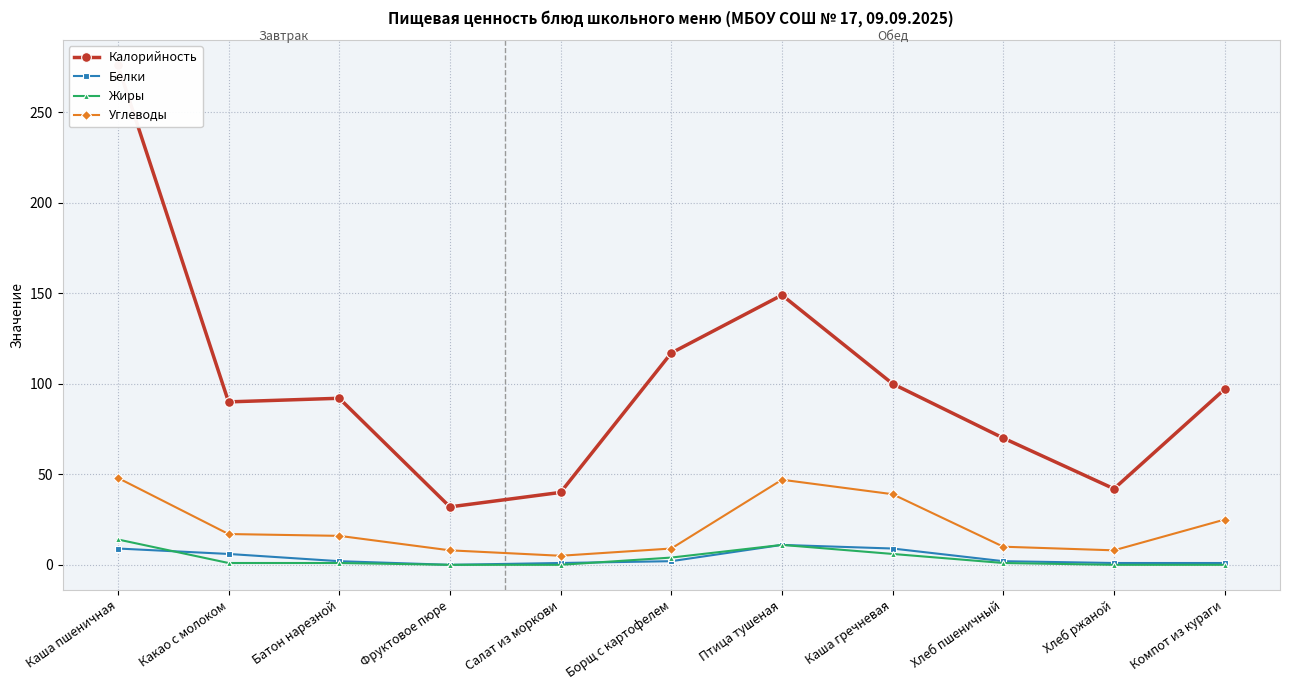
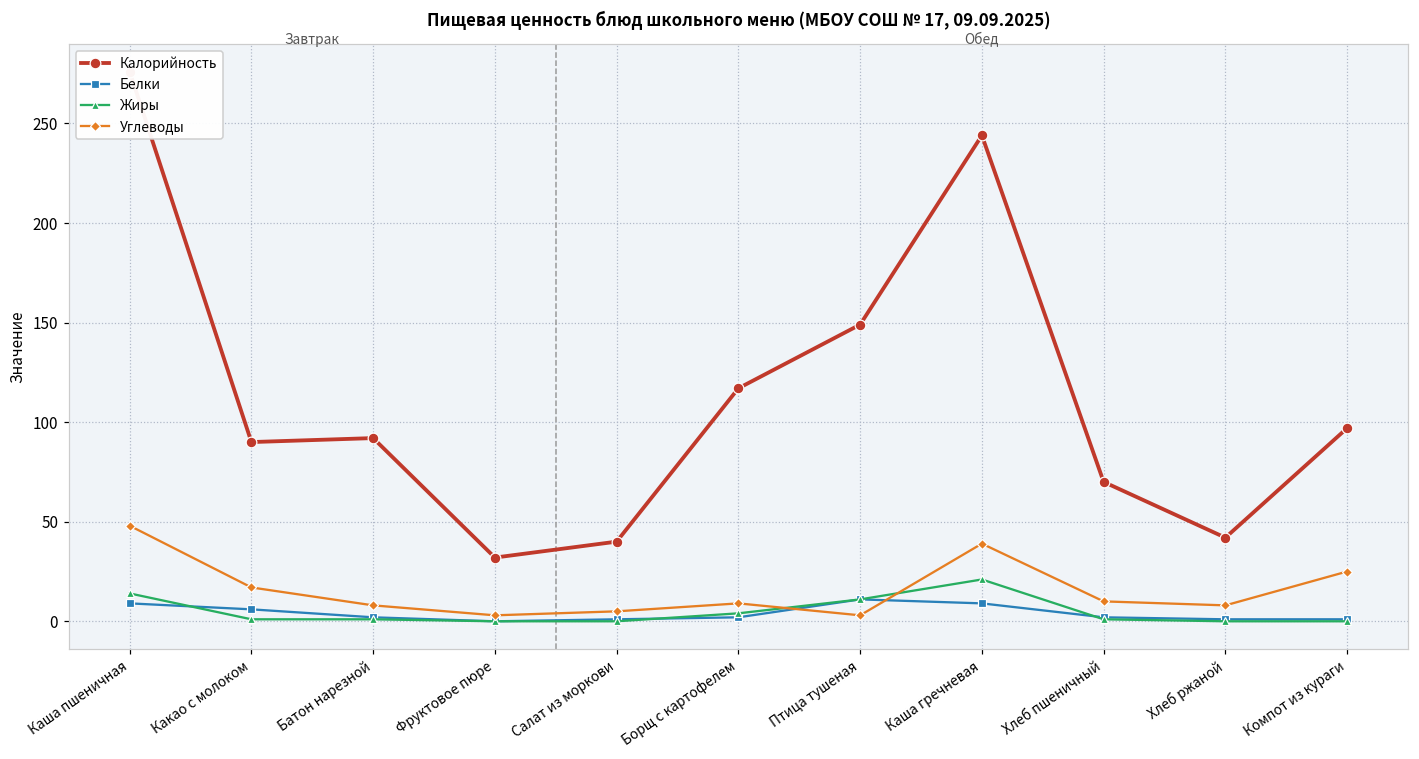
  {
    "Калорийность": {
      "Какао с молоком": 90,
      "Батон нарезной": 92,
      "Фруктовое пюре": 32,
      "Салат из моркови": 40,
      "Борщ с картофелем": 117,
      "Птица тушеная": 149,
-     "Каша гречневая": 100,
+     "Каша гречневая": 244,
      "Хлеб пшеничный": 70,
      "Хлеб ржаной": 42,
      "Компот из кураги": 97
    },
    "Белки": {
      "Каша пшеничная": 9,
      "Какао с молоком": 6,
      "Борщ с картофелем": 2,
      "Каша гречневая": 9
    },
    "Жиры": {
      "Каша пшеничная": 14,
      "Какао с молоком": 1,
      "Борщ с картофелем": 4,
-     "Каша гречневая": 6
+     "Каша гречневая": 21
    },
    "Углеводы": {
      "Каша пшеничная": 48,
      "Какао с молоком": 17,
-     "Батон нарезной": 16,
-     "Фруктовое пюре": 8,
+     "Батон нарезной": 8,
+     "Фруктовое пюре": 3,
      "Салат из моркови": 5,
      "Борщ с картофелем": 9,
-     "Птица тушеная": 47,
+     "Птица тушеная": 3,
      "Каша гречневая": 39,
      "Хлеб пшеничный": 10,
      "Хлеб ржаной": 8,
      "Компот из кураги": 25
    }
  }
